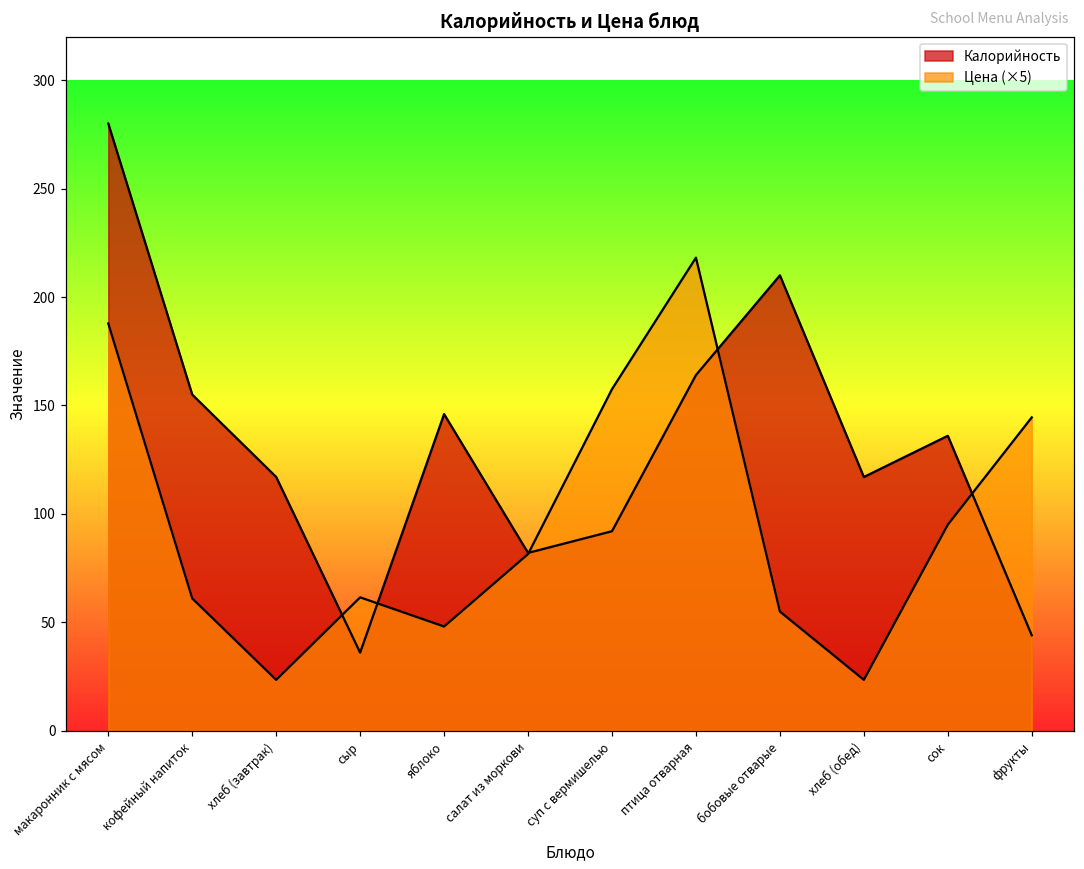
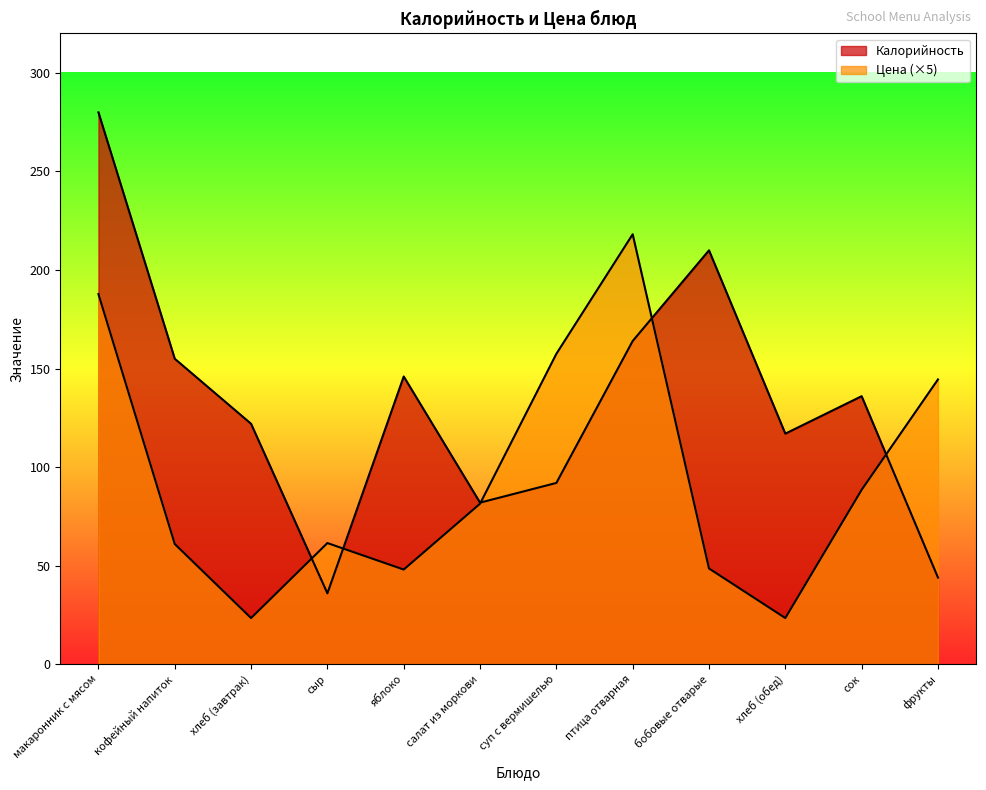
  {
    "Калорийность": {
      "макаронник с мясом": 280,
      "кофейный напиток": 155,
-     "хлеб (завтрак)": 117,
+     "хлеб (завтрак)": 122,
      "сыр": 36,
      "яблоко": 146,
      "суп с вермишелью": 92,
      "птица отварная": 164,
      "бобовые отварые": 210,
      "хлеб (обед)": 117,
      "сок": 136,
      "фрукты": 44
    },
    "Цена (×5)": {
      "макаронник с мясом": 188,
      "кофейный напиток": 61,
      "хлеб (завтрак)": 23,
      "сыр": 62,
      "яблоко": 48,
      "суп с вермишелью": 158,
      "птица отварная": 218,
-     "бобовые отварые": 55,
+     "бобовые отварые": 49,
      "хлеб (обед)": 23,
-     "сок": 95,
+     "сок": 89,
      "фрукты": 145
    }
  }
